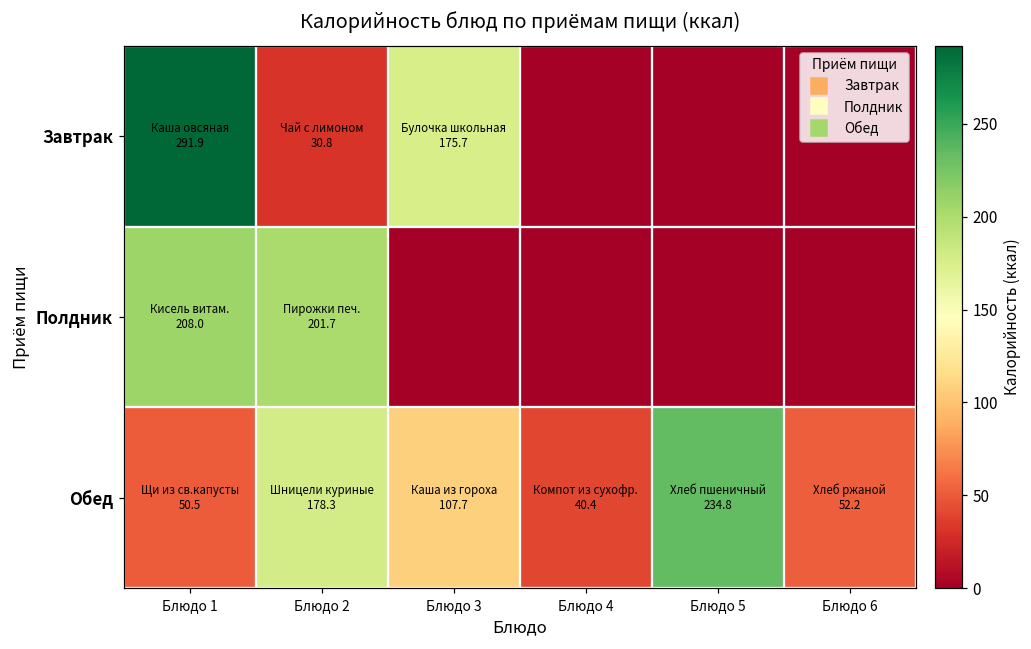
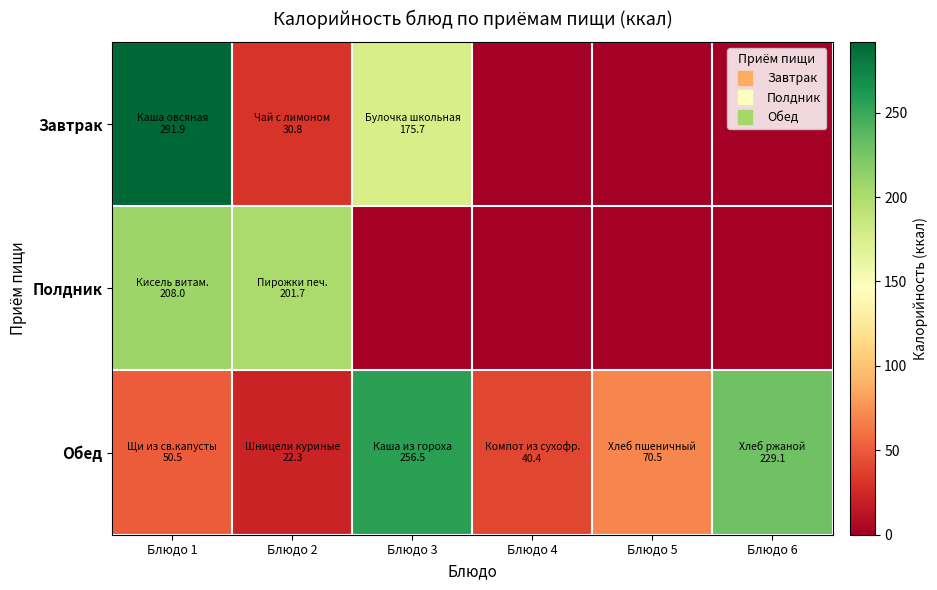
  {
    "Завтрак": {
      "Блюдо 1": 291.9,
      "Блюдо 2": 30.8,
      "Блюдо 3": 175.7
    },
    "Полдник": {
      "Блюдо 1": 208.0,
      "Блюдо 2": 201.7
    },
    "Обед": {
      "Блюдо 1": 50.5,
-     "Блюдо 2": 178.3,
-     "Блюдо 3": 107.7,
+     "Блюдо 2": 22.3,
+     "Блюдо 3": 256.5,
      "Блюдо 4": 40.4,
-     "Блюдо 5": 234.8,
-     "Блюдо 6": 52.2
+     "Блюдо 5": 70.5,
+     "Блюдо 6": 229.1
    }
  }
